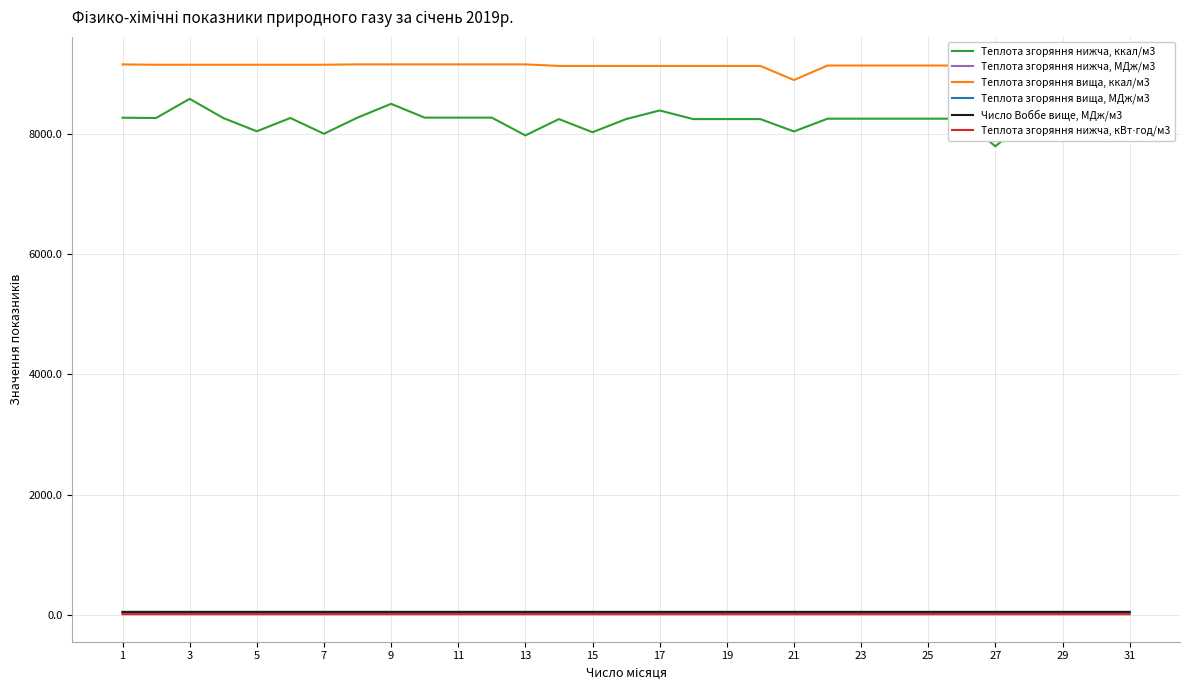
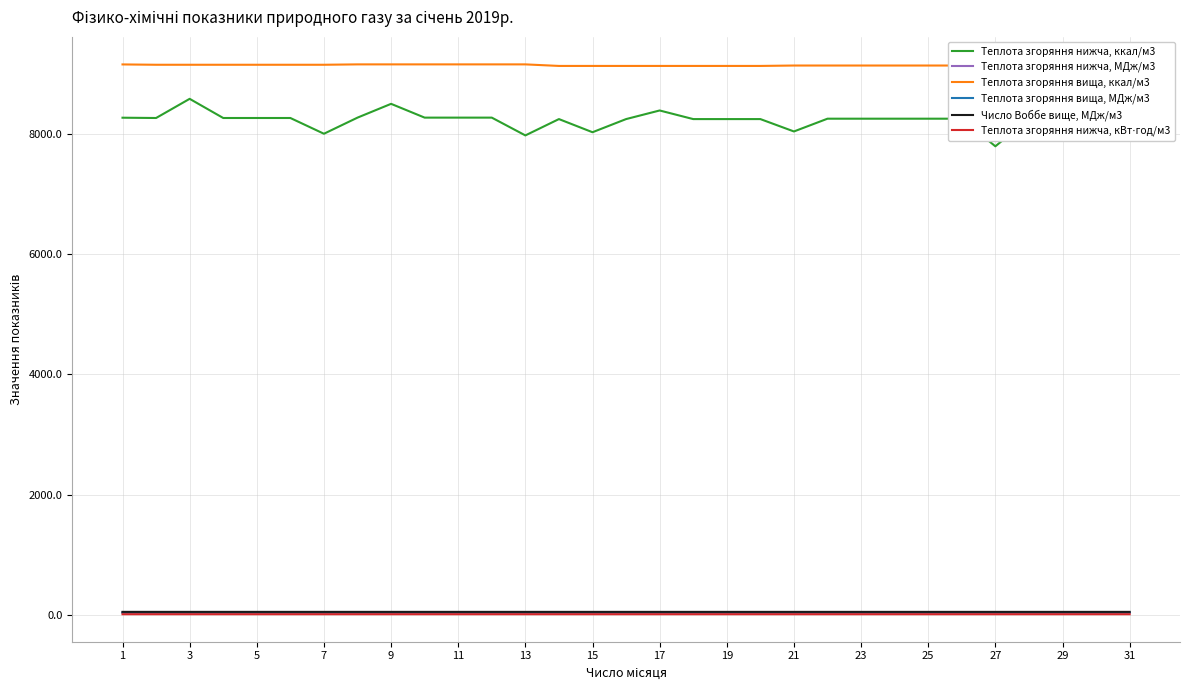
  {
    "Теплота згоряння нижча, ккал/м3": {
      "1": 8300,
      "3": 8600,
-     "5": 8000,
+     "5": 8300,
      "7": 8000,
      "9": 8500,
      "11": 8300,
      "13": 8000,
      "15": 8000,
      "17": 8400,
      "19": 8200,
      "21": 8000,
      "23": 8300,
      "25": 8300,
      "27": 7800
    },
    "Теплота згоряння вища, ккал/м3": {
      "1": 9200,
      "3": 9200,
      "5": 9200,
      "7": 9200,
      "9": 9200,
      "11": 9200,
      "13": 9200,
      "15": 9100,
      "17": 9100,
      "19": 9100,
-     "21": 8900,
+     "21": 9100,
      "23": 9100,
      "25": 9100
    }
  }
